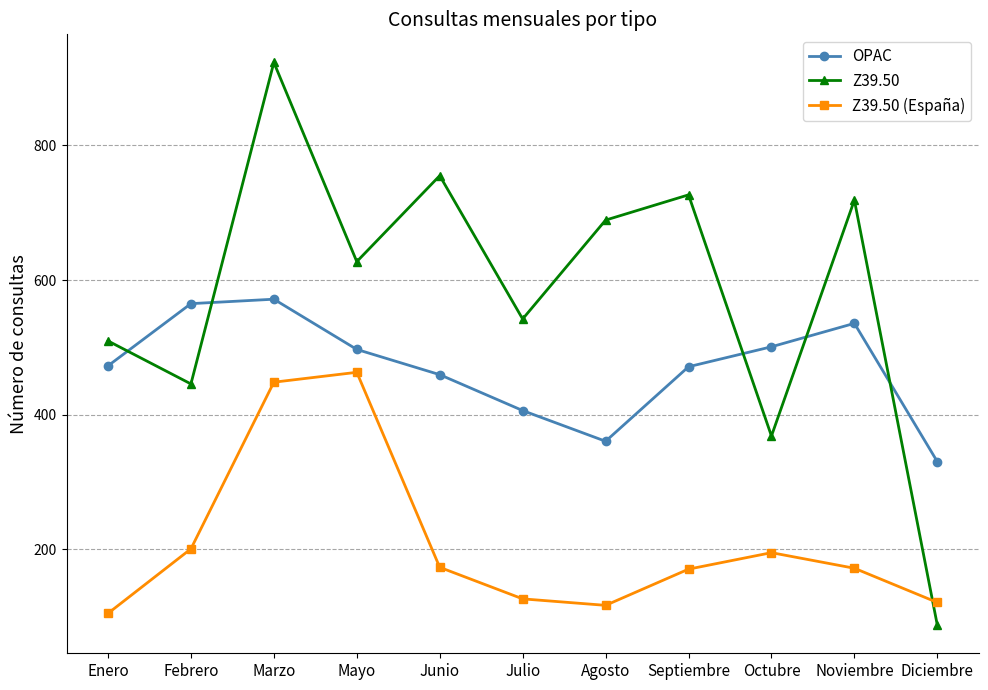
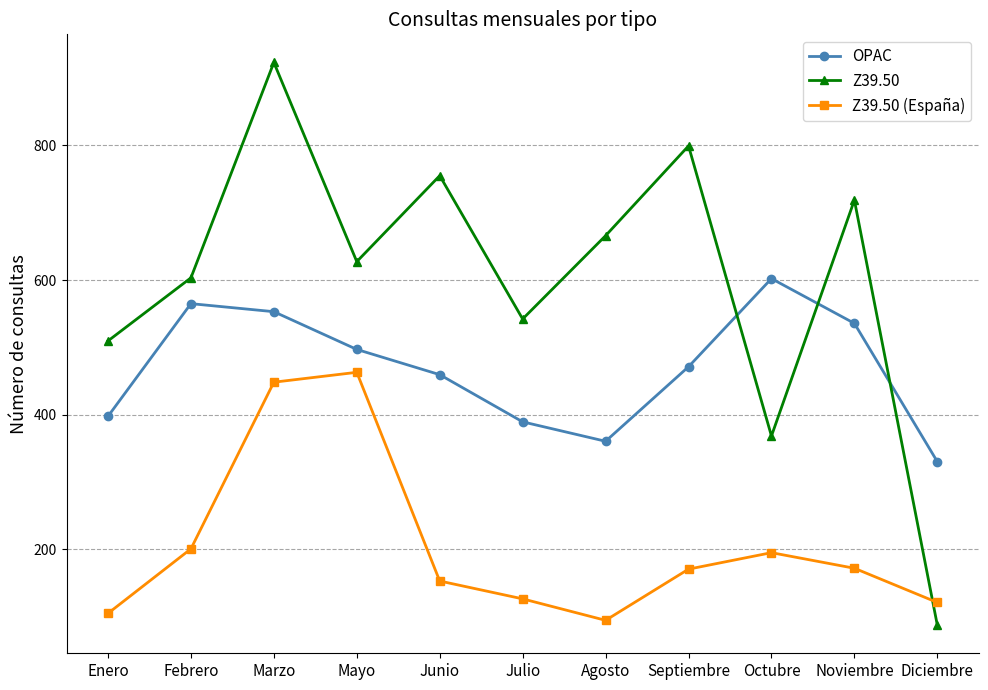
  {
    "OPAC": {
-     "Enero": 470,
+     "Enero": 400,
      "Febrero": 560,
-     "Marzo": 570,
+     "Marzo": 550,
      "Mayo": 500,
      "Junio": 460,
-     "Julio": 410,
+     "Julio": 390,
      "Agosto": 360,
      "Septiembre": 470,
-     "Octubre": 500,
+     "Octubre": 600,
      "Noviembre": 540,
      "Diciembre": 330
    },
    "Z39.50": {
      "Enero": 510,
-     "Febrero": 450,
+     "Febrero": 600,
      "Marzo": 920,
      "Mayo": 630,
      "Junio": 760,
      "Julio": 540,
-     "Agosto": 690,
-     "Septiembre": 730,
+     "Agosto": 670,
+     "Septiembre": 800,
      "Octubre": 370,
      "Noviembre": 720,
      "Diciembre": 90
    },
    "Z39.50 (España)": {
      "Enero": 100,
      "Febrero": 200,
      "Marzo": 450,
      "Mayo": 460,
-     "Junio": 170,
+     "Junio": 150,
      "Julio": 130,
-     "Agosto": 120,
+     "Agosto": 90,
      "Septiembre": 170,
      "Octubre": 190,
      "Noviembre": 170,
      "Diciembre": 120
    }
  }
